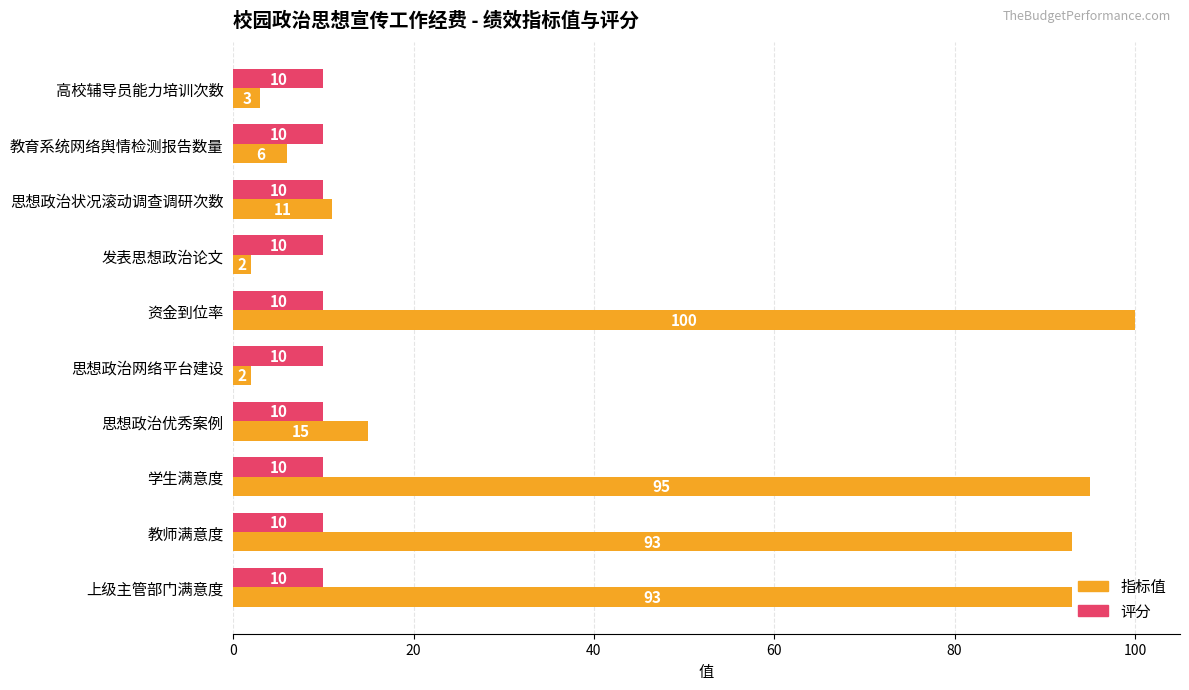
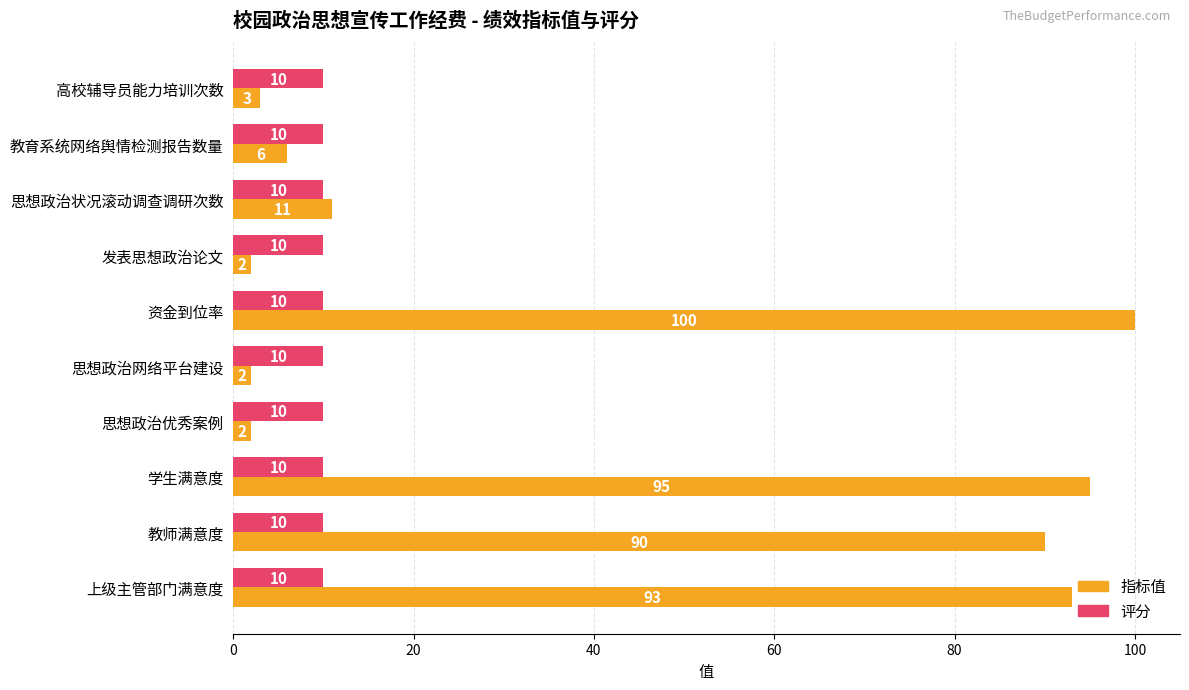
  {
    "指标值": {
      "高校辅导员能力培训次数": 3,
      "教育系统网络舆情检测报告数量": 6,
      "思想政治状况滚动调查调研次数": 11,
      "发表思想政治论文": 2,
      "资金到位率": 100,
      "思想政治网络平台建设": 2,
-     "思想政治优秀案例": 15,
+     "思想政治优秀案例": 2,
      "学生满意度": 95,
-     "教师满意度": 93,
+     "教师满意度": 90,
      "上级主管部门满意度": 93
    },
    "评分": {
      "高校辅导员能力培训次数": 10,
      "教育系统网络舆情检测报告数量": 10,
      "思想政治状况滚动调查调研次数": 10,
      "发表思想政治论文": 10,
      "资金到位率": 10,
      "思想政治网络平台建设": 10,
      "思想政治优秀案例": 10,
      "学生满意度": 10,
      "教师满意度": 10,
      "上级主管部门满意度": 10
    }
  }
